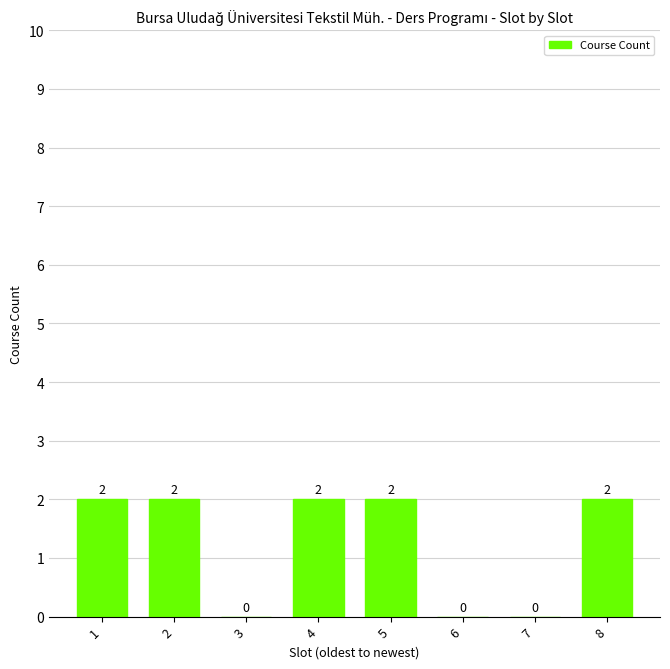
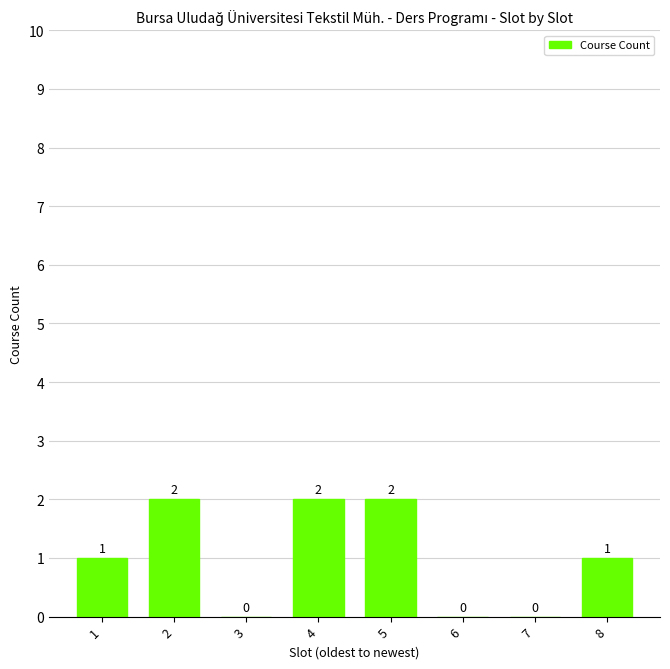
  {
-   "1": 2,
+   "1": 1,
    "2": 2,
    "3": 0,
    "4": 2,
    "5": 2,
    "6": 0,
    "7": 0,
-   "8": 2
+   "8": 1
  }
